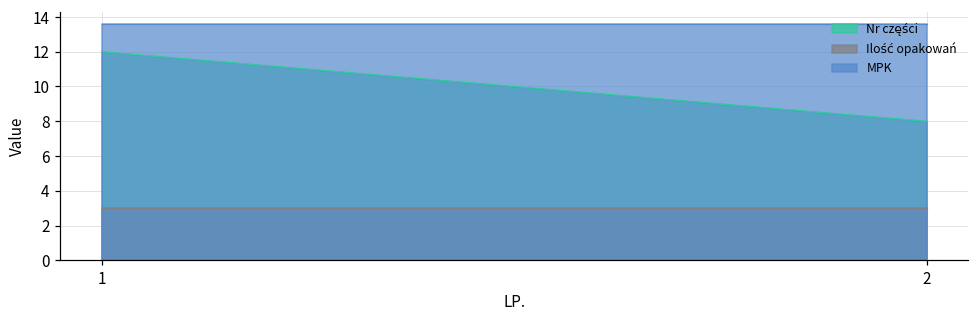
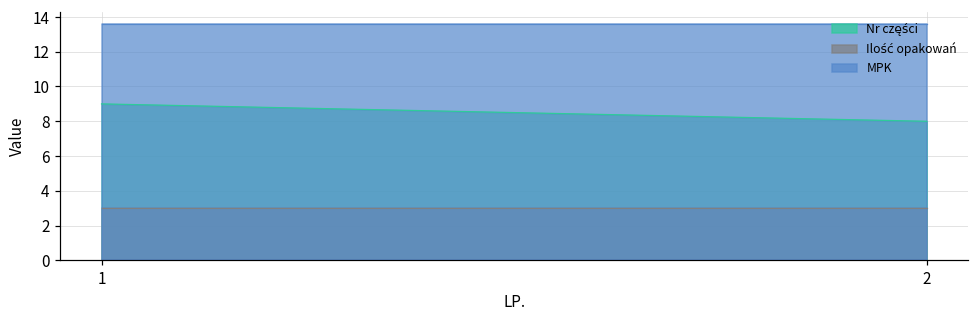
  {
    "Nr części": {
-     "1": 12,
+     "1": 9,
      "2": 8
    },
    "Ilość opakowań": {
      "1": 3,
      "2": 3
    },
    "MPK": {
      "1": 13.6,
      "2": 13.6
    }
  }
